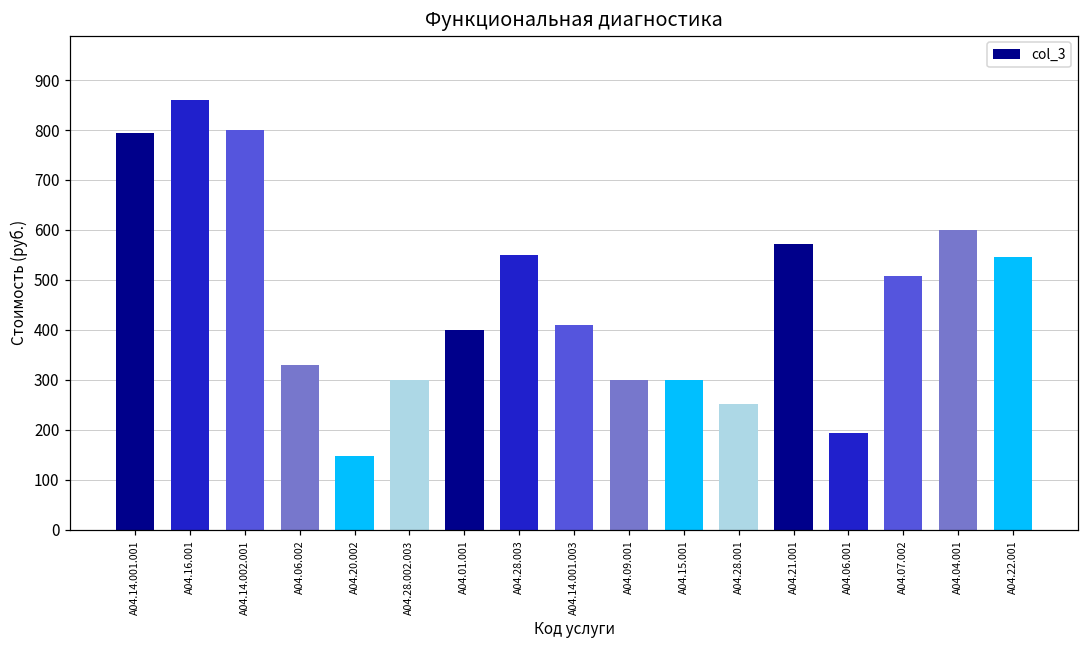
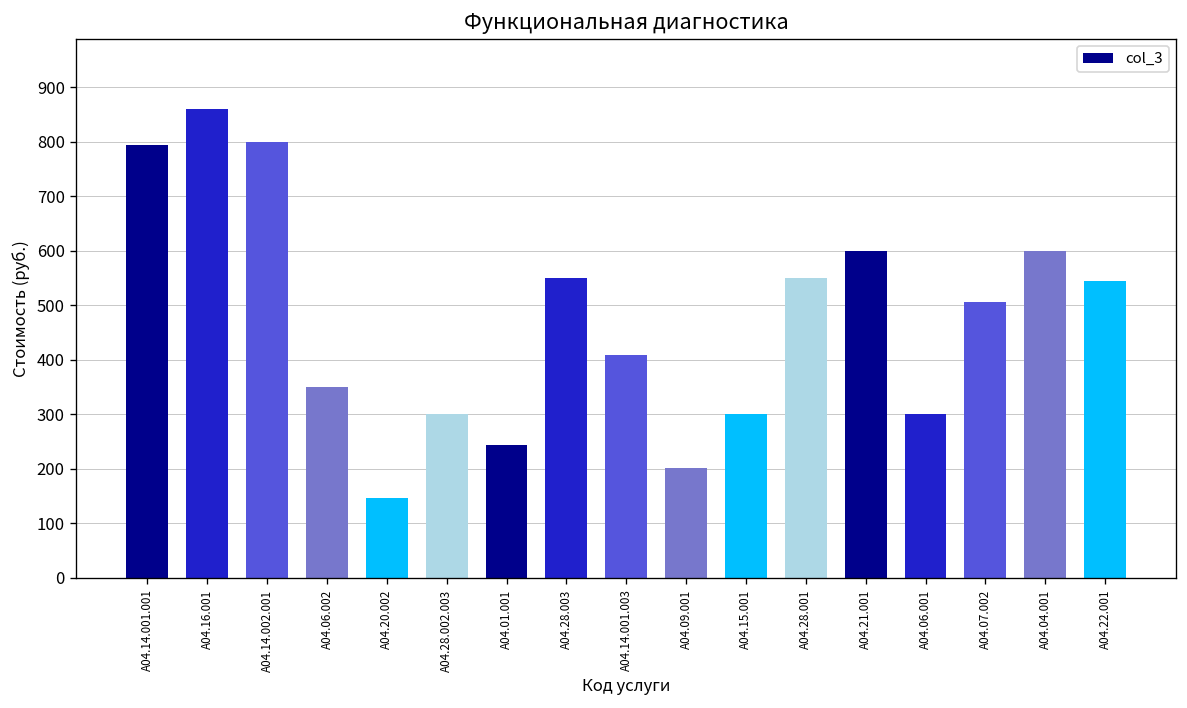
  {
    "А04.14.001.001": 800,
    "А04.16.001": 860,
    "А04.14.002.001": 800,
-   "А04.06.002": 330,
+   "А04.06.002": 350,
    "А04.20.002": 150,
    "А04.28.002.003": 300,
-   "А04.01.001": 400,
+   "А04.01.001": 240,
    "А04.28.003": 550,
    "А04.14.001.003": 410,
-   "А04.09.001": 300,
+   "А04.09.001": 200,
    "А04.15.001": 300,
-   "А04.28.001": 250,
-   "А04.21.001": 570,
-   "А04.06.001": 190,
+   "А04.28.001": 550,
+   "А04.21.001": 600,
+   "А04.06.001": 300,
    "А04.07.002": 510,
    "А04.04.001": 600,
    "А04.22.001": 550
  }
